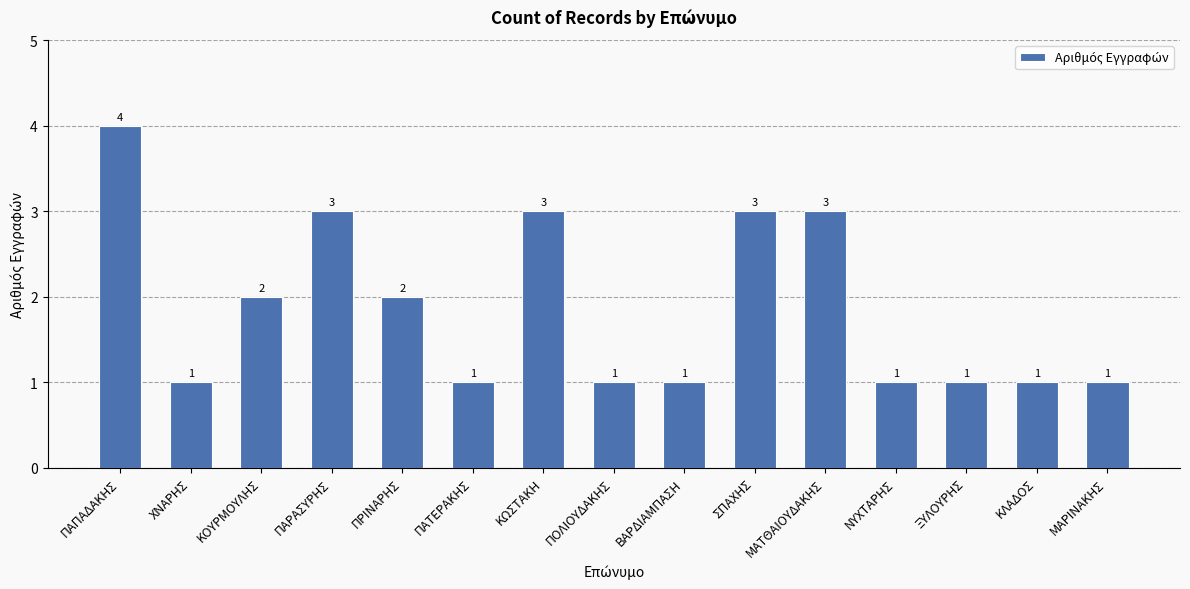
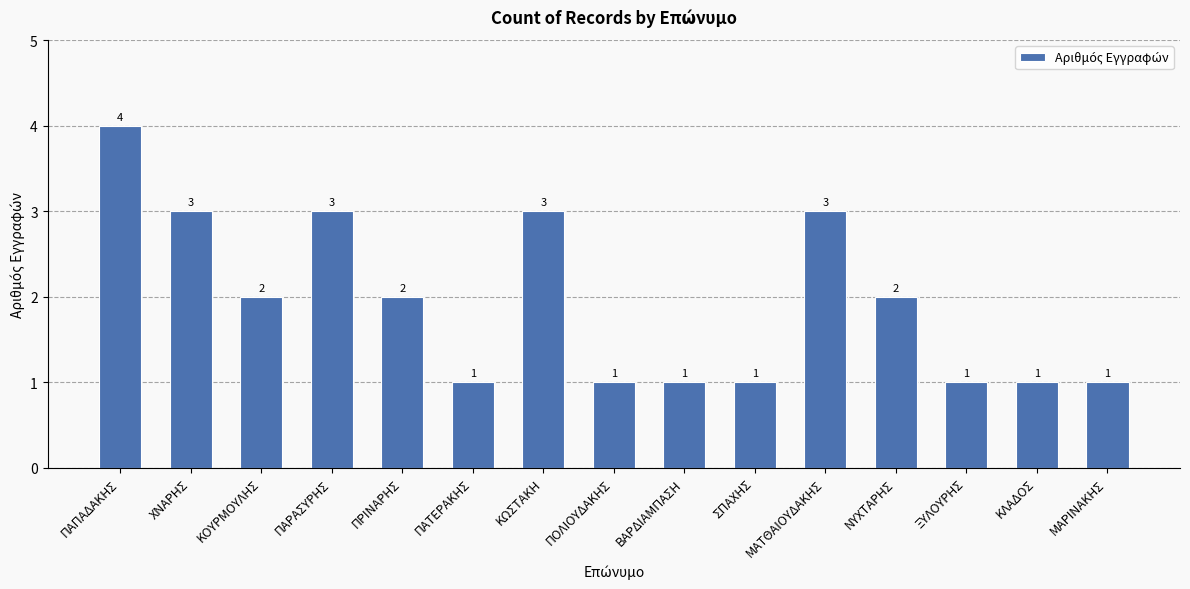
  {
    "ΠΑΠΑΔΑΚΗΣ": 4,
-   "ΧΝΑΡΗΣ": 1,
+   "ΧΝΑΡΗΣ": 3,
    "ΚΟΥΡΜΟΥΛΗΣ": 2,
    "ΠΑΡΑΣΥΡΗΣ": 3,
    "ΠΡΙΝΑΡΗΣ": 2,
    "ΠΑΤΕΡΑΚΗΣ": 1,
    "ΚΩΣΤΑΚΗ": 3,
    "ΠΟΛΙΟΥΔΑΚΗΣ": 1,
    "ΒΑΡΔΙΑΜΠΑΣΗ": 1,
-   "ΣΠΑΧΗΣ": 3,
+   "ΣΠΑΧΗΣ": 1,
    "ΜΑΤΘΑΙΟΥΔΑΚΗΣ": 3,
-   "ΝΥΧΤΑΡΗΣ": 1,
+   "ΝΥΧΤΑΡΗΣ": 2,
    "ΞΥΛΟΥΡΗΣ": 1,
    "ΚΛΑΔΟΣ": 1,
    "ΜΑΡΙΝΑΚΗΣ": 1
  }
